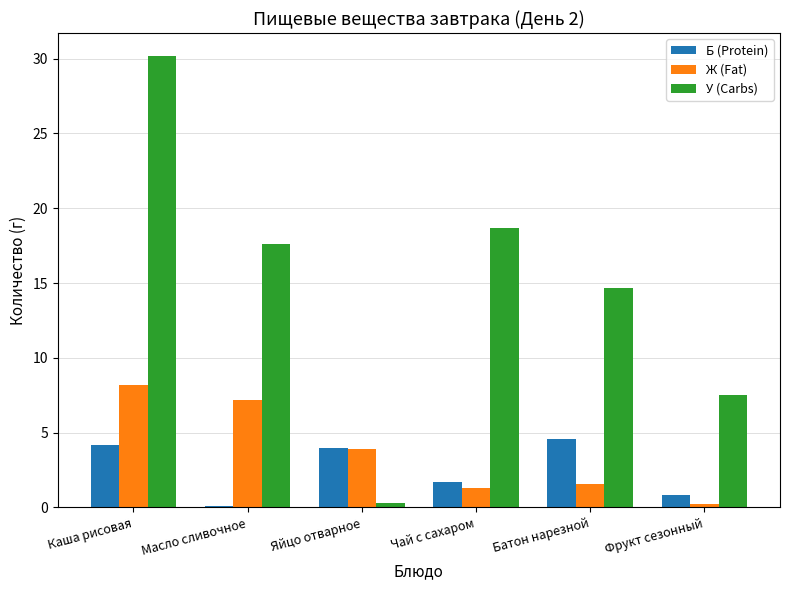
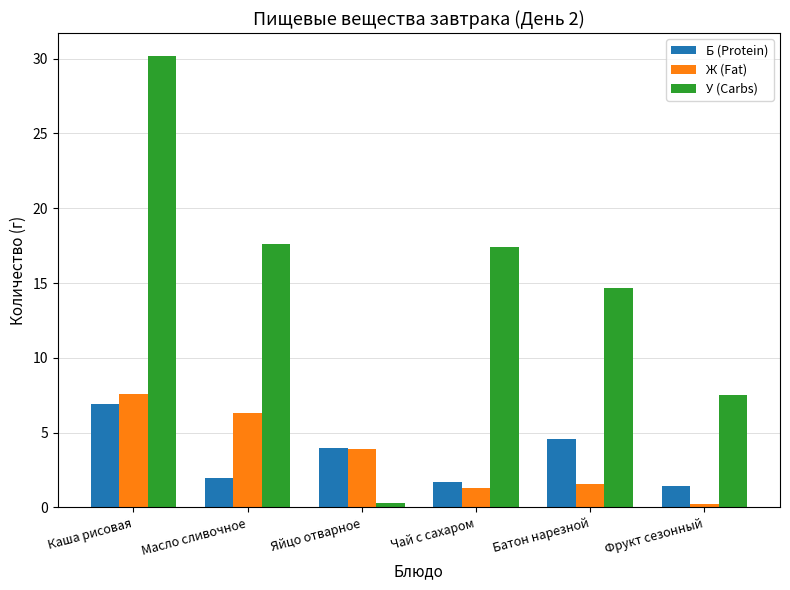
  {
    "Б (Protein)": {
-     "Каша рисовая": 4.2,
-     "Масло сливочное": 0.1,
+     "Каша рисовая": 6.9,
+     "Масло сливочное": 2.0,
      "Яйцо отварное": 4.0,
      "Чай с сахаром": 1.7,
      "Батон нарезной": 4.6,
-     "Фрукт сезонный": 0.8
+     "Фрукт сезонный": 1.4
    },
    "Ж (Fat)": {
-     "Каша рисовая": 8.2,
-     "Масло сливочное": 7.2,
+     "Каша рисовая": 7.6,
+     "Масло сливочное": 6.3,
      "Яйцо отварное": 3.9,
      "Чай с сахаром": 1.3,
      "Батон нарезной": 1.6,
      "Фрукт сезонный": 0.2
    },
    "У (Carbs)": {
      "Каша рисовая": 30.2,
      "Масло сливочное": 17.6,
      "Яйцо отварное": 0.3,
-     "Чай с сахаром": 18.7,
+     "Чай с сахаром": 17.4,
      "Батон нарезной": 14.7,
      "Фрукт сезонный": 7.5
    }
  }
